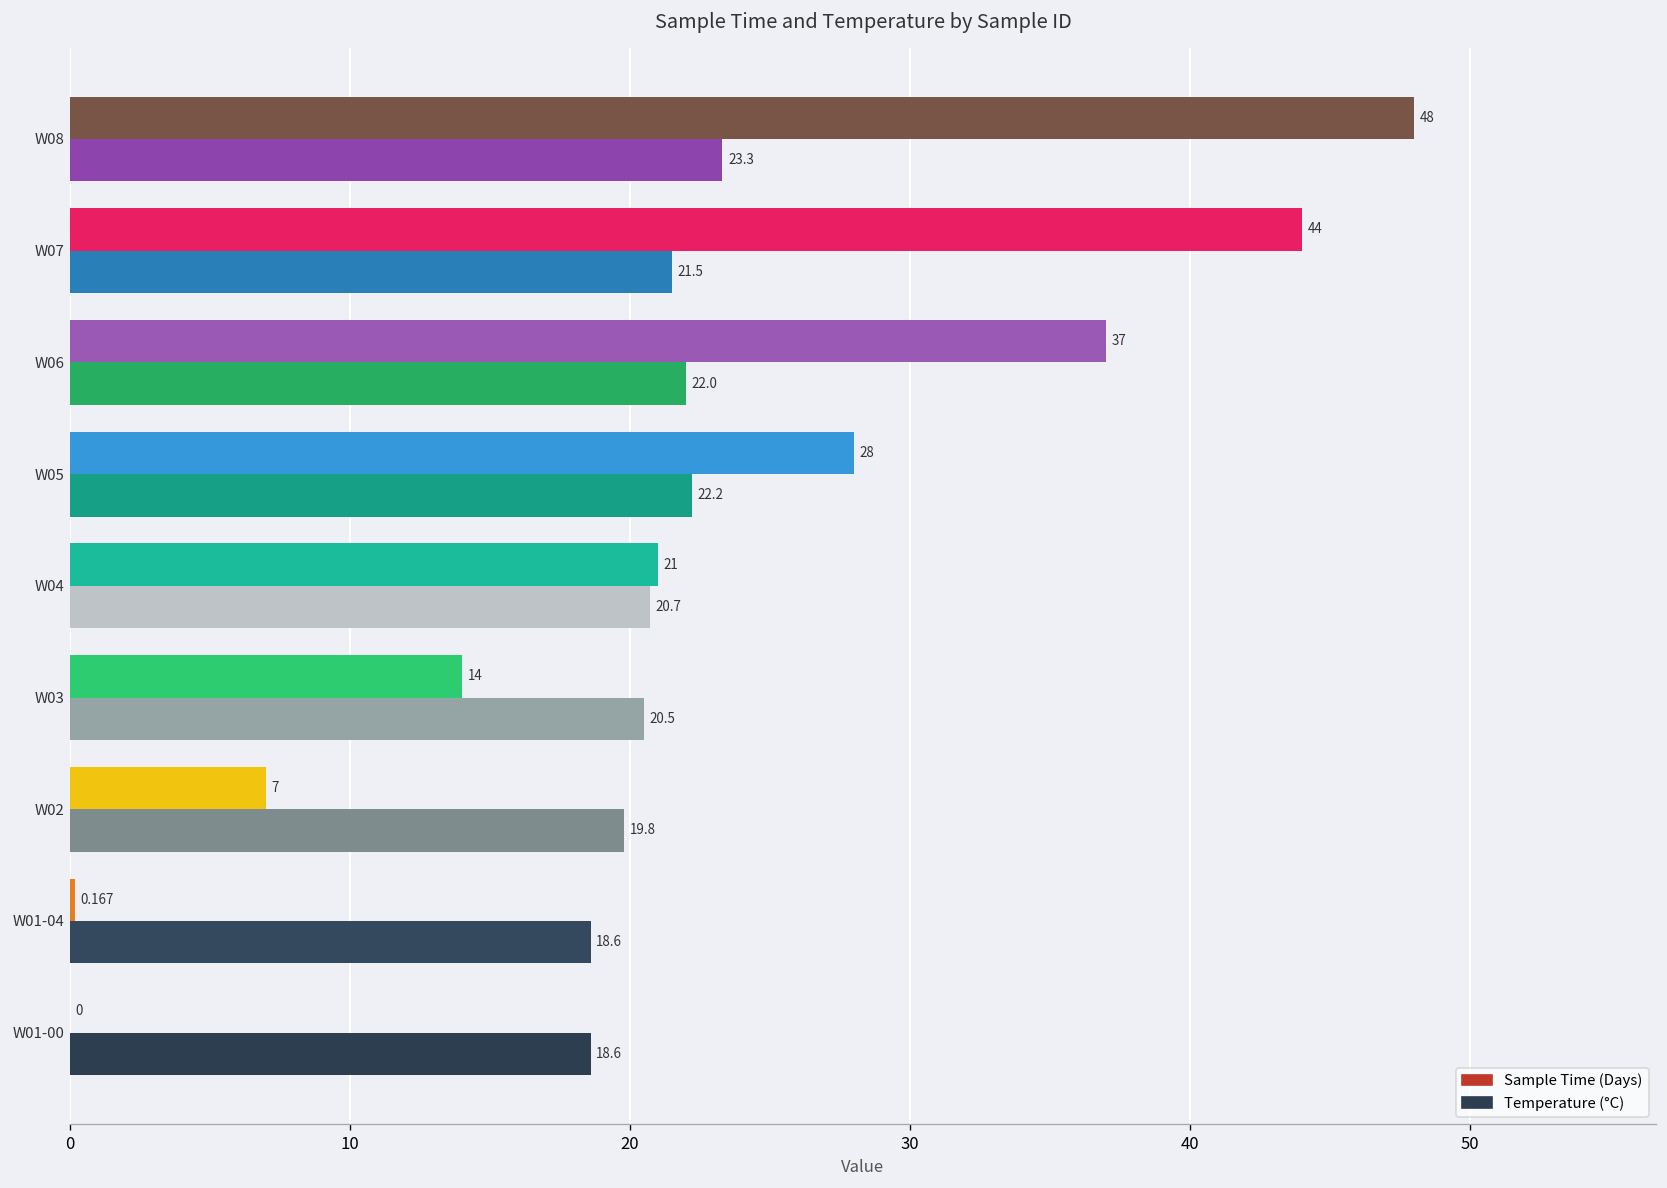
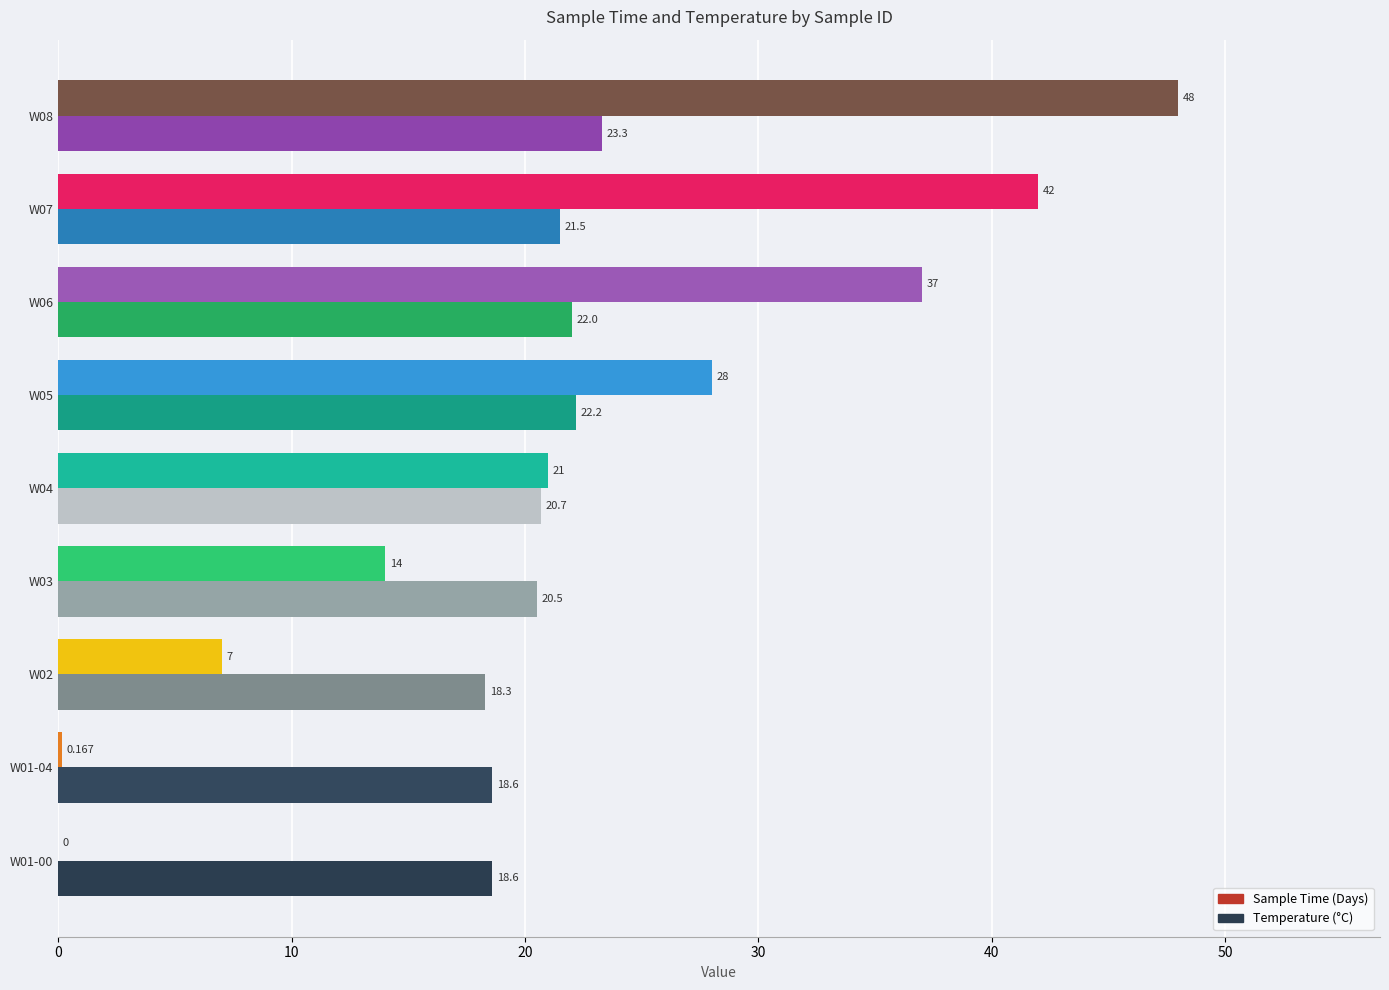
  {
    "Sample Time (Days)": {
      "W08": 48,
-     "W07": 44,
+     "W07": 42,
      "W06": 37,
      "W05": 28,
      "W04": 21,
      "W03": 14,
      "W02": 7,
      "W01-04": 0.167,
      "W01-00": 0
    },
    "Temperature (°C)": {
      "W08": 23.3,
      "W07": 21.5,
      "W06": 22.0,
      "W05": 22.2,
      "W04": 20.7,
      "W03": 20.5,
-     "W02": 19.8,
+     "W02": 18.3,
      "W01-04": 18.6,
      "W01-00": 18.6
    }
  }
